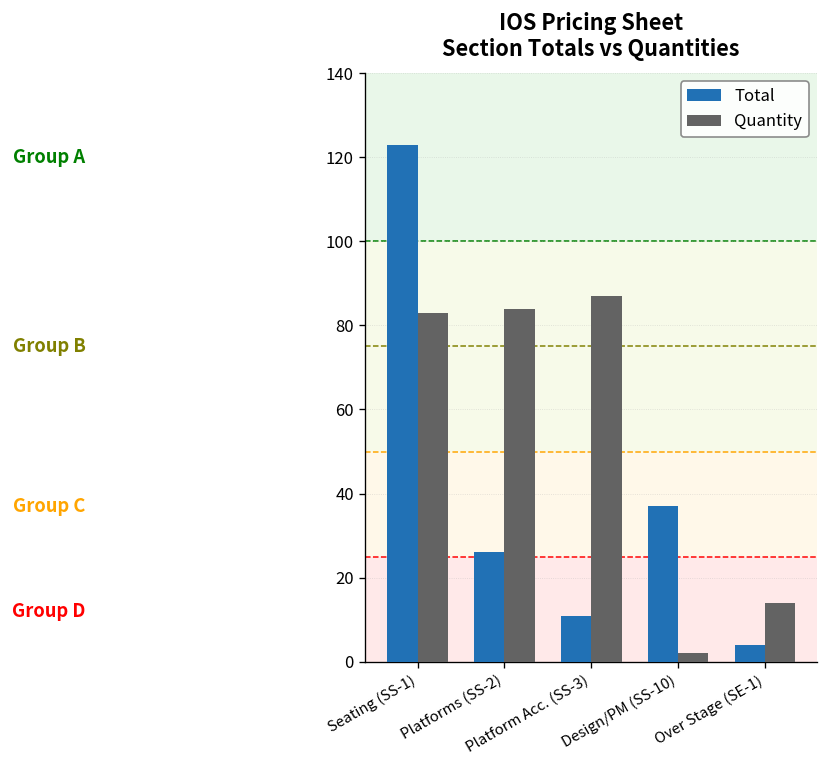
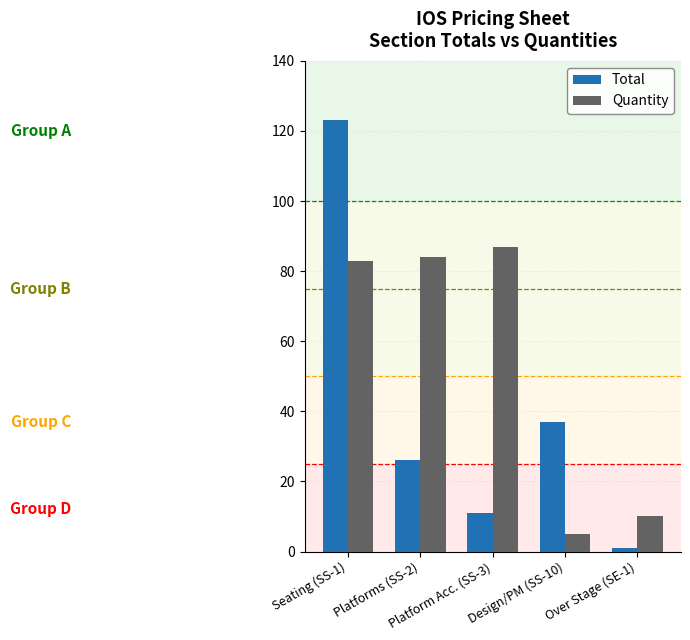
  {
    "Total": {
      "Seating (SS-1)": 123,
      "Platforms (SS-2)": 26,
      "Platform Acc. (SS-3)": 11,
      "Design/PM (SS-10)": 37,
-     "Over Stage (SE-1)": 4
+     "Over Stage (SE-1)": 1
    },
    "Quantity": {
      "Seating (SS-1)": 83,
      "Platforms (SS-2)": 84,
      "Platform Acc. (SS-3)": 87,
-     "Design/PM (SS-10)": 2,
-     "Over Stage (SE-1)": 14
+     "Design/PM (SS-10)": 5,
+     "Over Stage (SE-1)": 10
    }
  }
